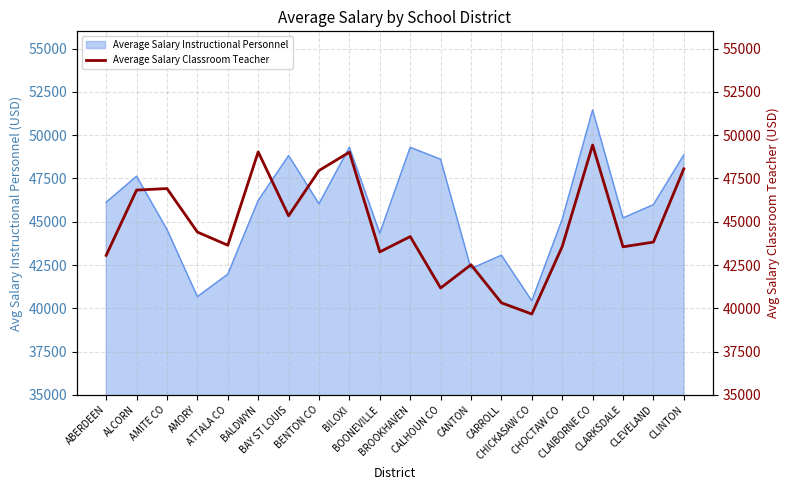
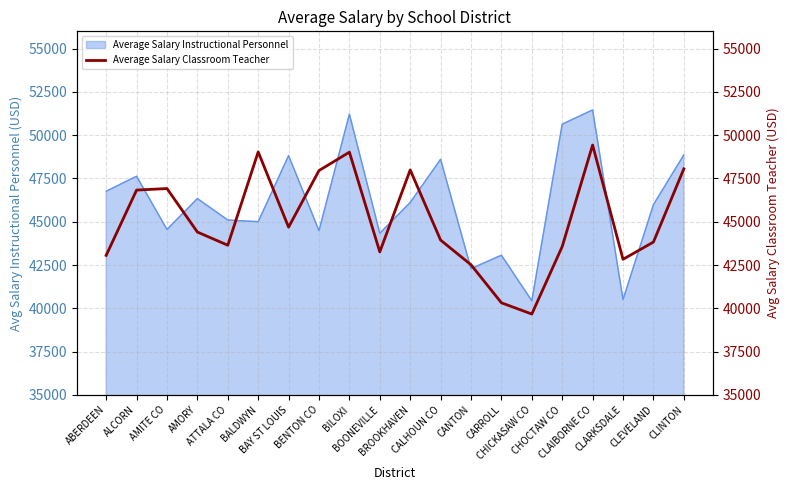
  {
    "Average Salary Instructional Personnel": {
-     "ABERDEEN": 46100,
+     "ABERDEEN": 46800,
      "ALCORN": 47600,
      "AMITE CO": 44600,
-     "AMORY": 40700,
-     "ATTALA CO": 42000,
-     "BALDWYN": 46200,
+     "AMORY": 46300,
+     "ATTALA CO": 45100,
+     "BALDWYN": 45000,
      "BAY ST LOUIS": 48800,
-     "BENTON CO": 46000,
-     "BILOXI": 49300,
+     "BENTON CO": 44500,
+     "BILOXI": 51200,
      "BOONEVILLE": 44300,
-     "BROOKHAVEN": 49300,
+     "BROOKHAVEN": 46100,
      "CALHOUN CO": 48600,
      "CANTON": 42300,
      "CARROLL": 43100,
      "CHICKASAW CO": 40400,
-     "CHOCTAW CO": 45100,
+     "CHOCTAW CO": 50600,
      "CLAIBORNE CO": 51500,
-     "CLARKSDALE": 45200,
+     "CLARKSDALE": 40500,
      "CLEVELAND": 46000,
      "CLINTON": 48900
    },
    "Average Salary Classroom Teacher": {
      "ABERDEEN": 43100,
      "ALCORN": 46800,
      "AMITE CO": 46900,
      "AMORY": 44400,
      "ATTALA CO": 43600,
      "BALDWYN": 49000,
-     "BAY ST LOUIS": 45300,
+     "BAY ST LOUIS": 44700,
      "BENTON CO": 48000,
      "BILOXI": 49000,
      "BOONEVILLE": 43300,
-     "BROOKHAVEN": 44100,
-     "CALHOUN CO": 41200,
+     "BROOKHAVEN": 48000,
+     "CALHOUN CO": 43900,
      "CANTON": 42500,
      "CARROLL": 40300,
      "CHICKASAW CO": 39700,
      "CHOCTAW CO": 43600,
      "CLAIBORNE CO": 49400,
-     "CLARKSDALE": 43600,
+     "CLARKSDALE": 42800,
      "CLEVELAND": 43800,
      "CLINTON": 48100
    }
  }
